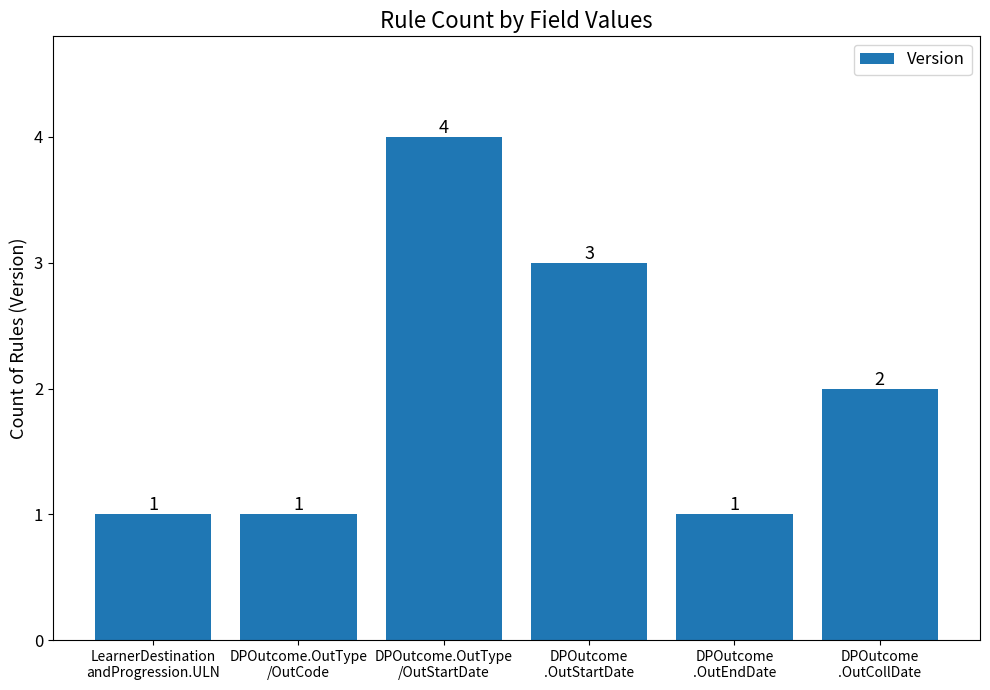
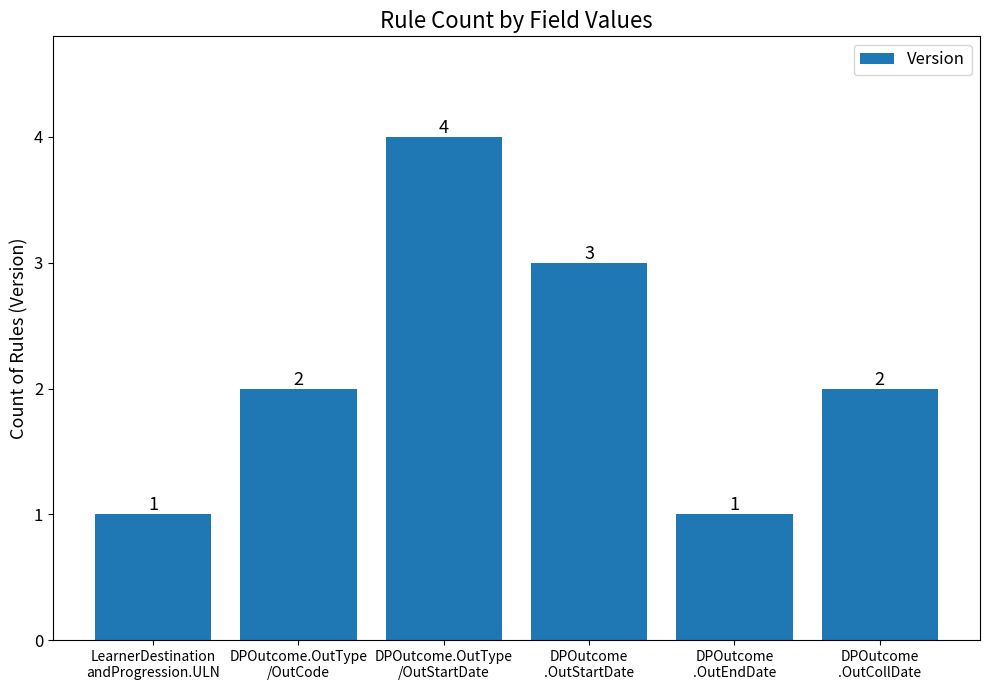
  {
    "LearnerDestination andProgression.ULN": 1,
-   "DPOutcome.OutType /OutCode": 1,
+   "DPOutcome.OutType /OutCode": 2,
    "DPOutcome.OutType /OutStartDate": 4,
    "DPOutcome .OutStartDate": 3,
    "DPOutcome .OutEndDate": 1,
    "DPOutcome .OutCollDate": 2
  }
